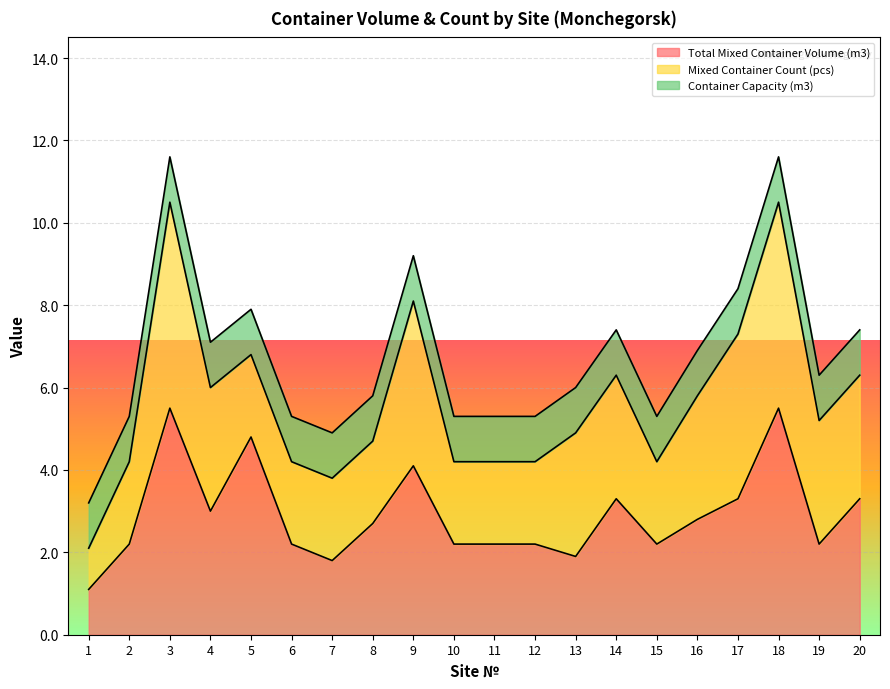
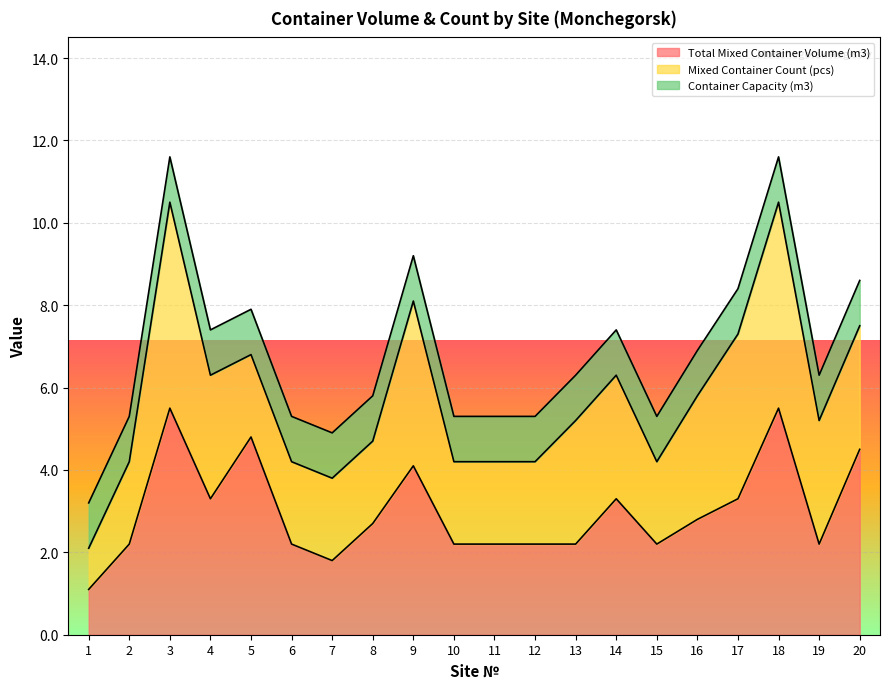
  {
    "Total Mixed Container Volume (m3)": {
      "1": 1.1,
      "2": 2.2,
      "3": 5.5,
-     "4": 3.0,
+     "4": 3.3,
      "5": 4.8,
      "6": 2.2,
      "7": 1.8,
      "8": 2.7,
      "9": 4.1,
      "10": 2.2,
      "11": 2.2,
      "12": 2.2,
-     "13": 1.9,
+     "13": 2.2,
      "14": 3.3,
      "15": 2.2,
      "16": 2.8,
      "17": 3.3,
      "18": 5.5,
      "19": 2.2,
-     "20": 3.3
+     "20": 4.5
    },
    "Mixed Container Count (pcs)": {
      "1": 1.0,
      "2": 2.0,
      "3": 5.0,
      "4": 3.0,
      "5": 2.0,
      "6": 2.0,
      "7": 2.0,
      "8": 2.0,
      "9": 4.0,
      "10": 2.0,
      "11": 2.0,
      "12": 2.0,
      "13": 3.0,
      "14": 3.0,
      "15": 2.0,
      "16": 3.0,
      "17": 4.0,
      "18": 5.0,
      "19": 3.0,
      "20": 3.0
    },
    "Container Capacity (m3)": {
      "1": 1.1,
      "2": 1.1,
      "3": 1.1,
      "4": 1.1,
      "5": 1.1,
      "6": 1.1,
      "7": 1.1,
      "8": 1.1,
      "9": 1.1,
      "10": 1.1,
      "11": 1.1,
      "12": 1.1,
      "13": 1.1,
      "14": 1.1,
      "15": 1.1,
      "16": 1.1,
      "17": 1.1,
      "18": 1.1,
      "19": 1.1,
      "20": 1.1
    }
  }
